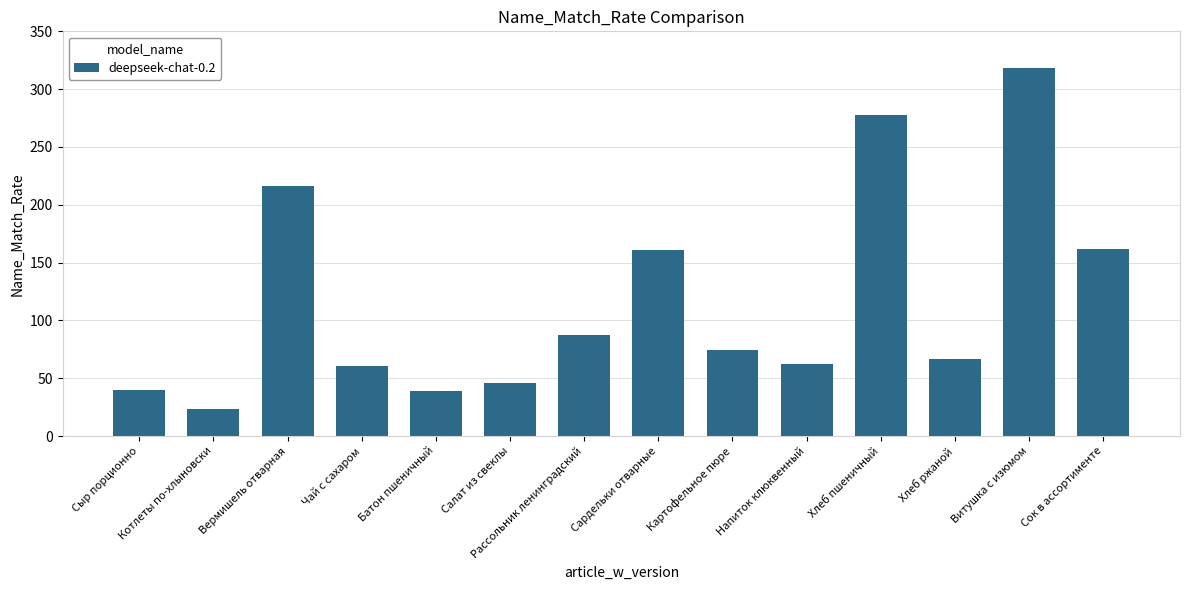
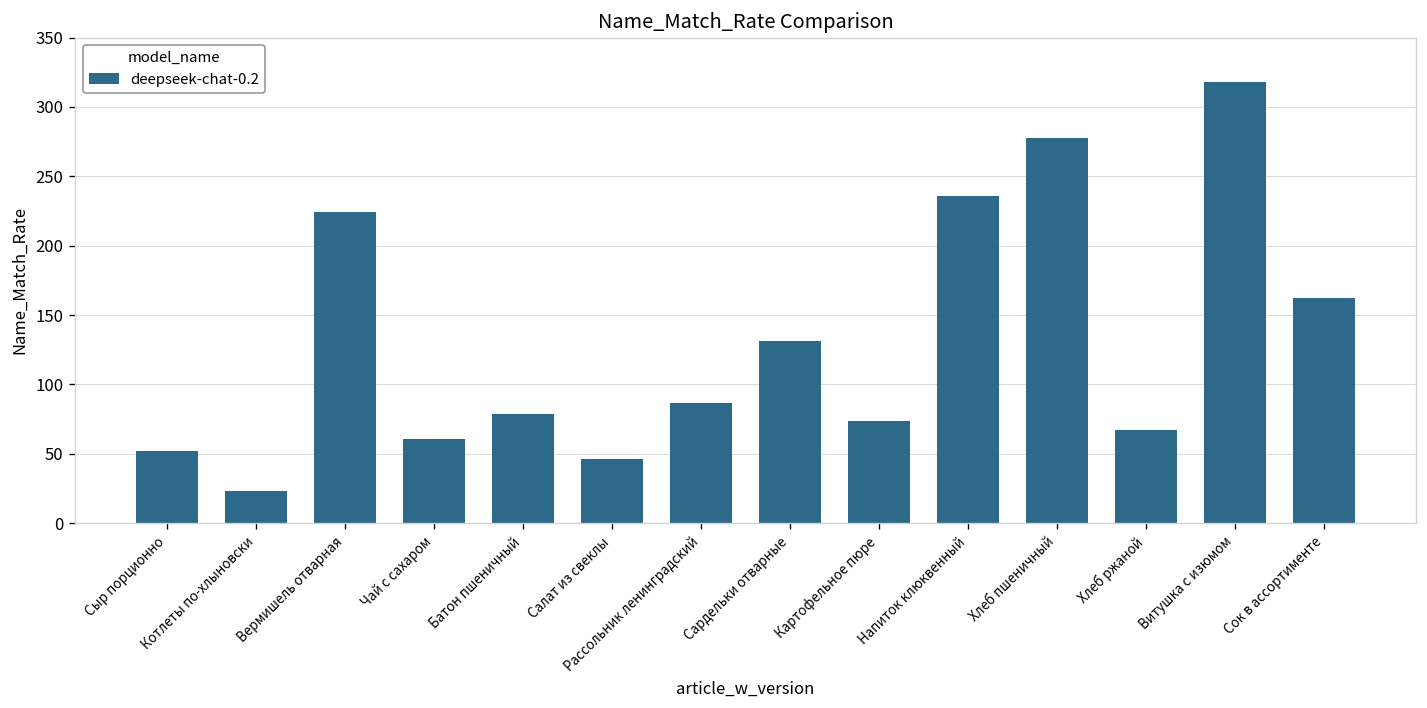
  {
-   "Сыр порционно": 40,
+   "Сыр порционно": 52,
    "Котлеты по-хлыновски": 23,
-   "Вермишель отварная": 216,
+   "Вермишель отварная": 224,
    "Чай с сахаром": 61,
-   "Батон пшеничный": 39,
+   "Батон пшеничный": 79,
    "Салат из свеклы": 46,
    "Рассольник ленинградский": 87,
-   "Сардельки отварные": 161,
+   "Сардельки отварные": 131,
    "Картофельное пюре": 74,
-   "Напиток клюквенный": 62,
+   "Напиток клюквенный": 236,
    "Хлеб пшеничный": 278,
    "Хлеб ржаной": 67,
    "Витушка с изюмом": 318,
    "Сок в ассортименте": 162
  }
